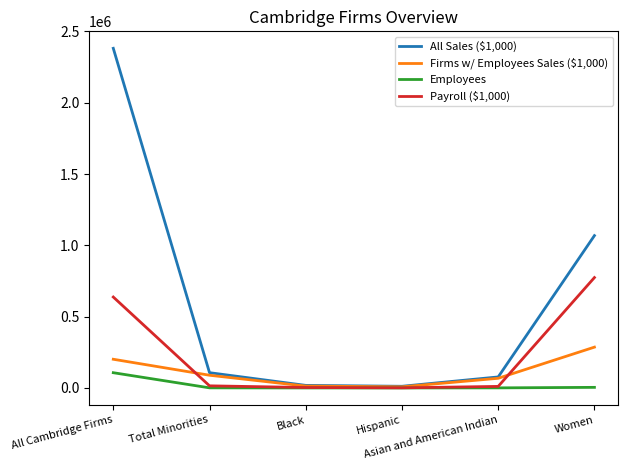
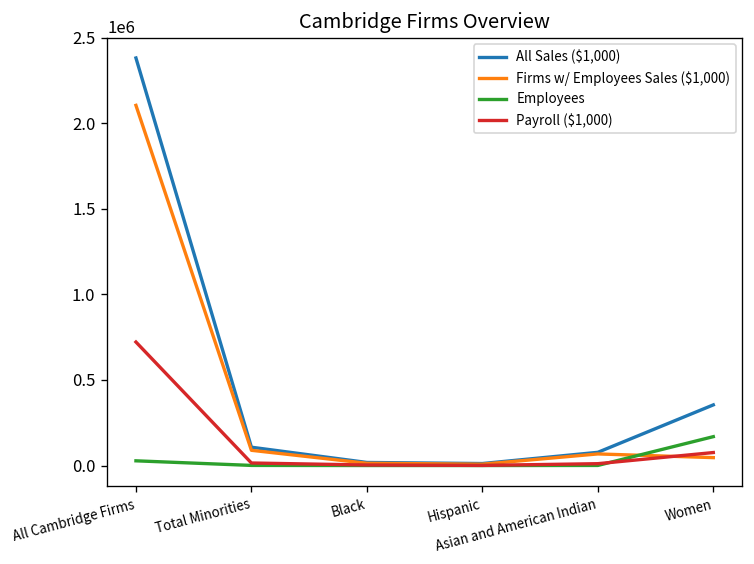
  {
    "All Sales ($1,000)": {
      "All Cambridge Firms": 2380000,
-     "Women": 1070000
+     "Women": 350000
    },
    "Firms w/ Employees Sales ($1,000)": {
-     "All Cambridge Firms": 200000,
-     "Women": 290000
+     "All Cambridge Firms": 2110000,
+     "Women": 50000
    },
    "Employees": {
-     "All Cambridge Firms": 110000,
-     "Women": 0
+     "All Cambridge Firms": 30000,
+     "Women": 170000
    },
    "Payroll ($1,000)": {
-     "All Cambridge Firms": 640000,
-     "Women": 770000
+     "All Cambridge Firms": 720000,
+     "Women": 80000
    }
  }
